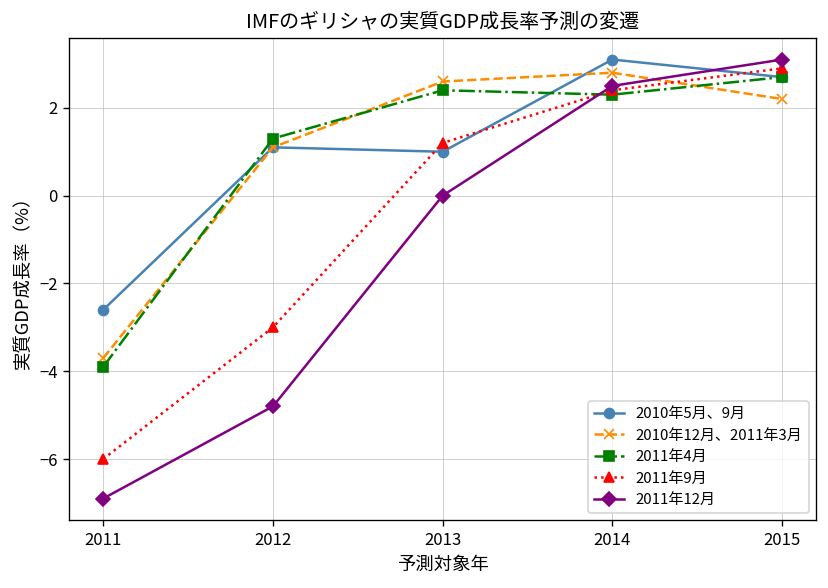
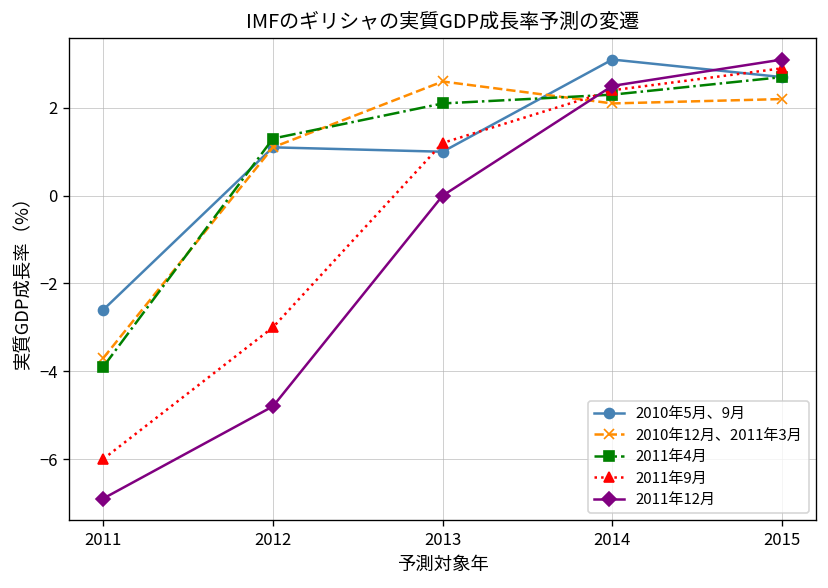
  {
    "2010年5月、9月": {
      "2011": -2.6,
      "2013": 1.0,
      "2014": 3.1
    },
    "2010年12月、2011年3月": {
      "2011": -3.7,
      "2013": 2.6,
-     "2014": 2.8,
+     "2014": 2.1,
      "2015": 2.2
    },
    "2011年4月": {
      "2011": -3.9,
      "2012": 1.3,
-     "2013": 2.4,
+     "2013": 2.1,
      "2014": 2.3
    },
    "2011年9月": {
      "2011": -6.0,
      "2012": -3.0,
      "2013": 1.2,
      "2014": 2.4,
      "2015": 2.9
    },
    "2011年12月": {
      "2011": -6.9,
      "2012": -4.8,
      "2013": 0.0,
      "2014": 2.5,
      "2015": 3.1
    }
  }
